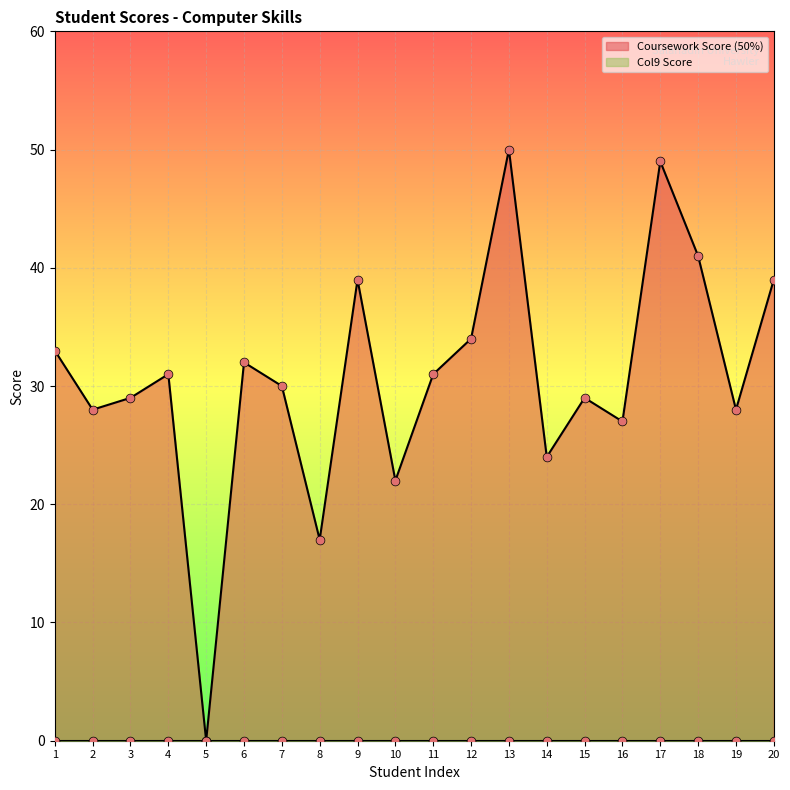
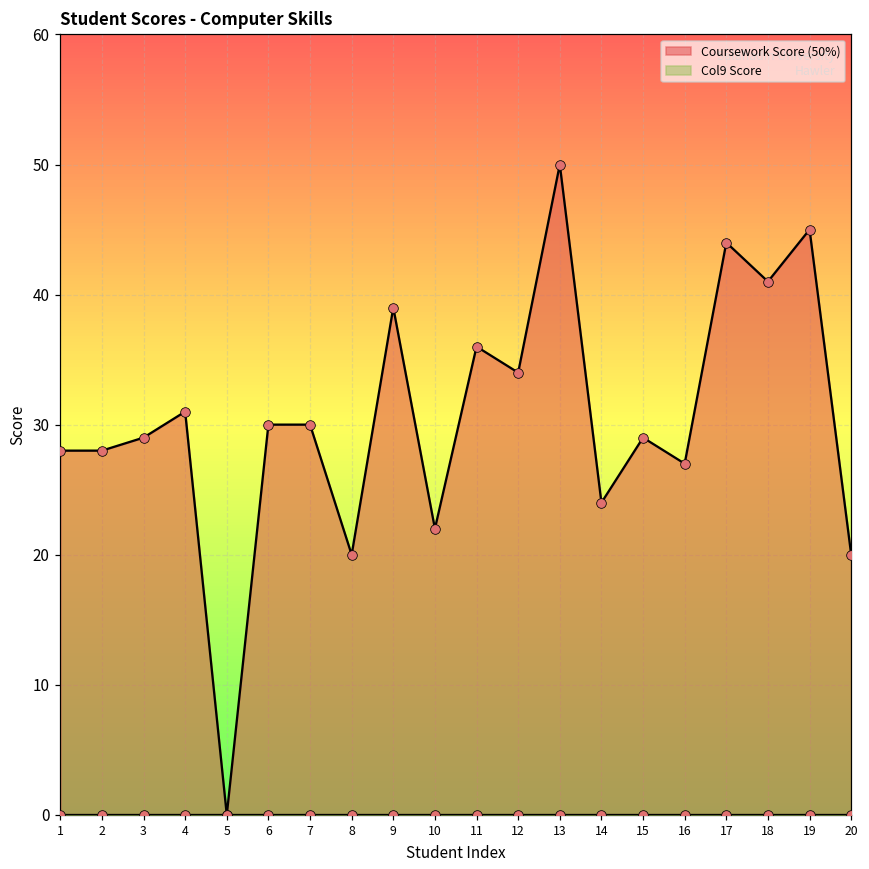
  {
    "Coursework Score (50%)": {
-     "1": 33,
+     "1": 28,
      "2": 28,
      "3": 29,
      "4": 31,
-     "6": 32,
+     "6": 30,
      "7": 30,
-     "8": 17,
+     "8": 20,
      "9": 39,
      "10": 22,
-     "11": 31,
+     "11": 36,
      "12": 34,
      "13": 50,
      "14": 24,
      "15": 29,
      "16": 27,
-     "17": 49,
+     "17": 44,
      "18": 41,
-     "19": 28,
-     "20": 39
+     "19": 45,
+     "20": 20
    },
    "Col9 Score": {
      "1": 0,
      "2": 0,
      "3": 0,
      "4": 0,
      "6": 0,
      "7": 0,
      "8": 0,
      "9": 0,
      "10": 0,
      "11": 0,
      "12": 0,
      "13": 0,
      "14": 0,
      "15": 0,
      "16": 0,
      "17": 0,
      "18": 0,
      "19": 0,
      "20": 0
    }
  }
